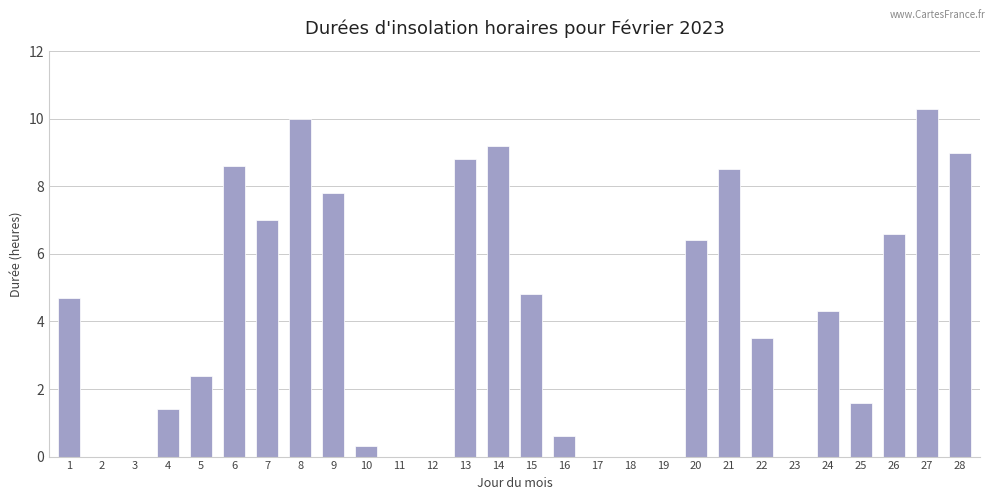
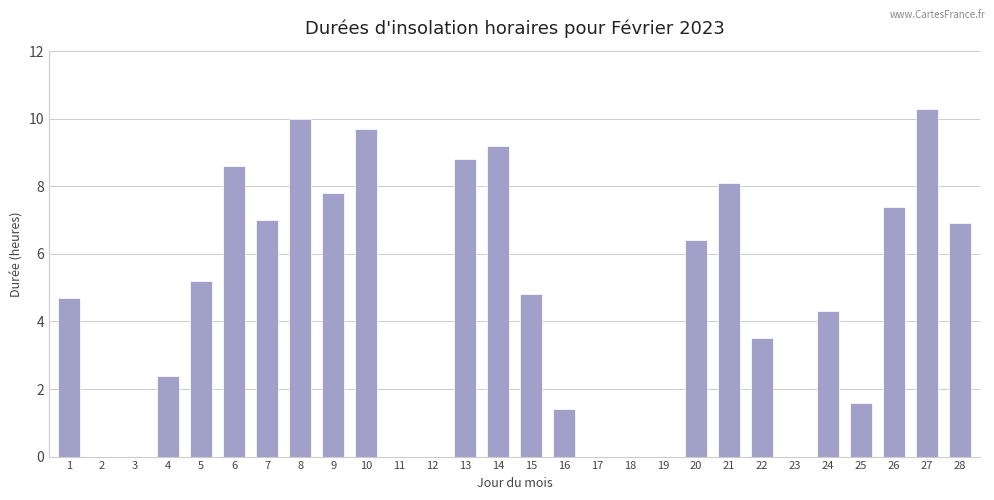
  {
    "1": 4.7,
    "2": 0.0,
    "3": 0.0,
-   "4": 1.4,
-   "5": 2.4,
+   "4": 2.4,
+   "5": 5.2,
    "6": 8.6,
    "7": 7.0,
    "8": 10.0,
    "9": 7.8,
-   "10": 0.3,
+   "10": 9.7,
    "11": 0.0,
    "12": 0.0,
    "13": 8.8,
    "14": 9.2,
    "15": 4.8,
-   "16": 0.6,
+   "16": 1.4,
    "17": 0.0,
    "18": 0.0,
    "19": 0.0,
    "20": 6.4,
-   "21": 8.5,
+   "21": 8.1,
    "22": 3.5,
    "23": 0.0,
    "24": 4.3,
    "25": 1.6,
-   "26": 6.6,
+   "26": 7.4,
    "27": 10.3,
-   "28": 9.0
+   "28": 6.9
  }
